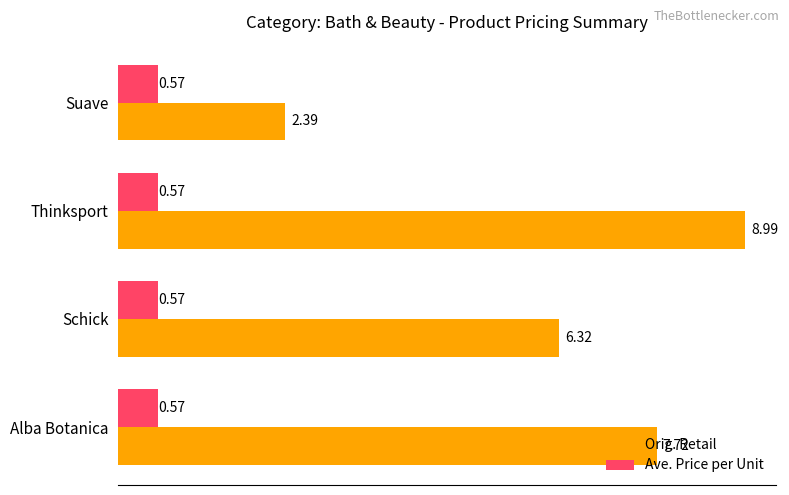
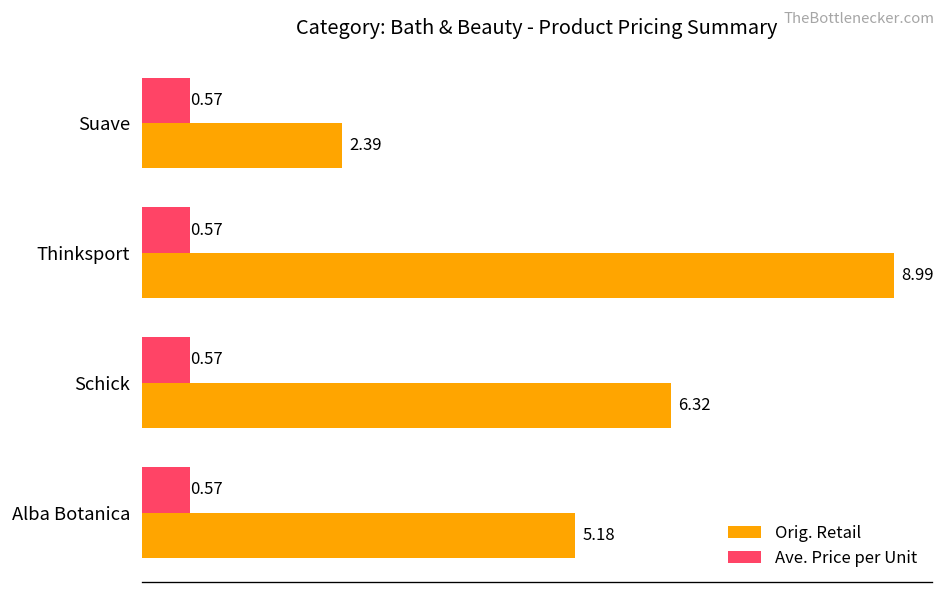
  {
    "Orig. Retail": {
      "Suave": 2.39,
      "Thinksport": 8.99,
      "Schick": 6.32,
-     "Alba Botanica": 7.72
+     "Alba Botanica": 5.18
    },
    "Ave. Price per Unit": {
      "Suave": 0.57,
      "Thinksport": 0.57,
      "Schick": 0.57,
      "Alba Botanica": 0.57
    }
  }
